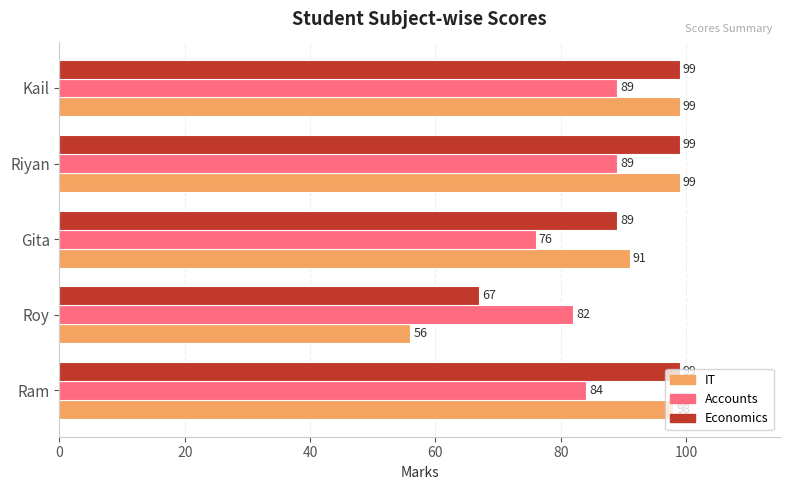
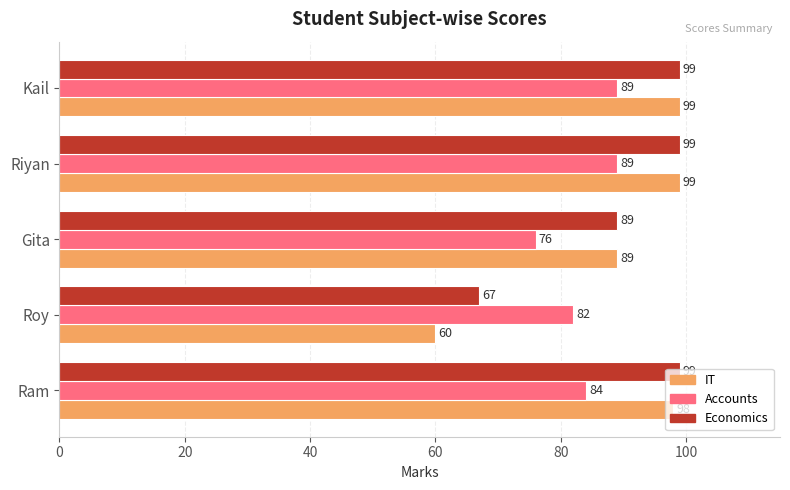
  {
    "IT": {
      "Kail": 99,
      "Riyan": 99,
-     "Gita": 91,
-     "Roy": 56
+     "Gita": 89,
+     "Roy": 60
    },
    "Accounts": {
      "Kail": 89,
      "Riyan": 89,
      "Gita": 76,
      "Roy": 82,
      "Ram": 84
    },
    "Economics": {
      "Kail": 99,
      "Riyan": 99,
      "Gita": 89,
      "Roy": 67
    }
  }
